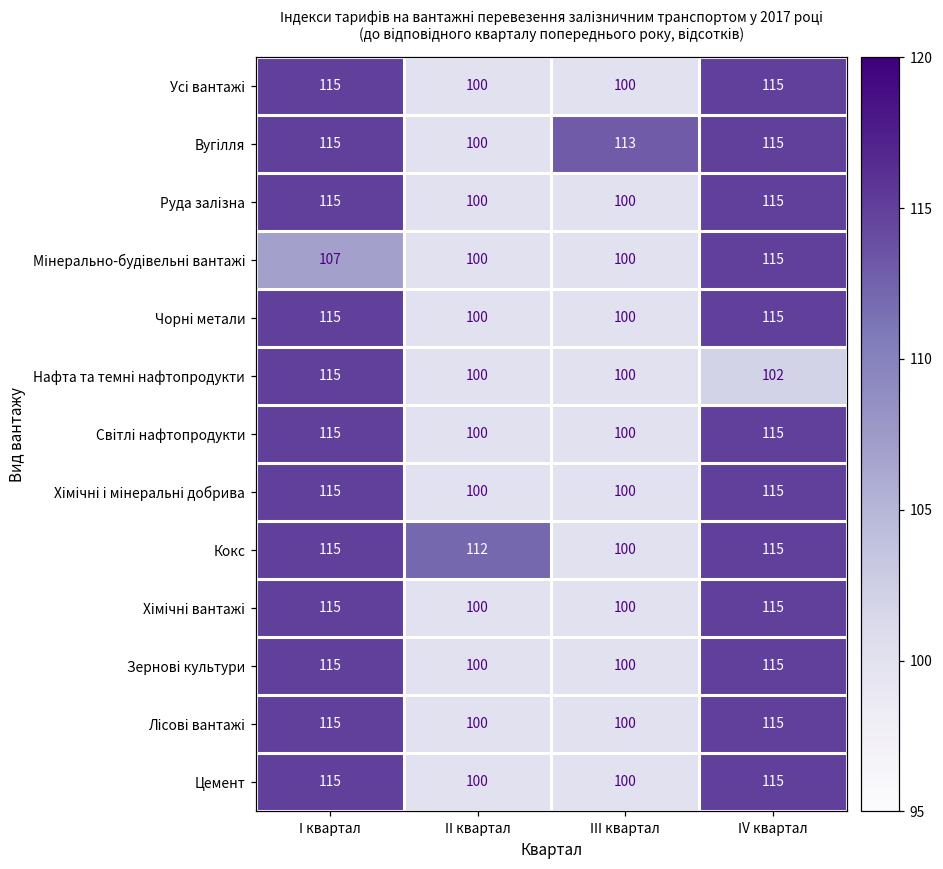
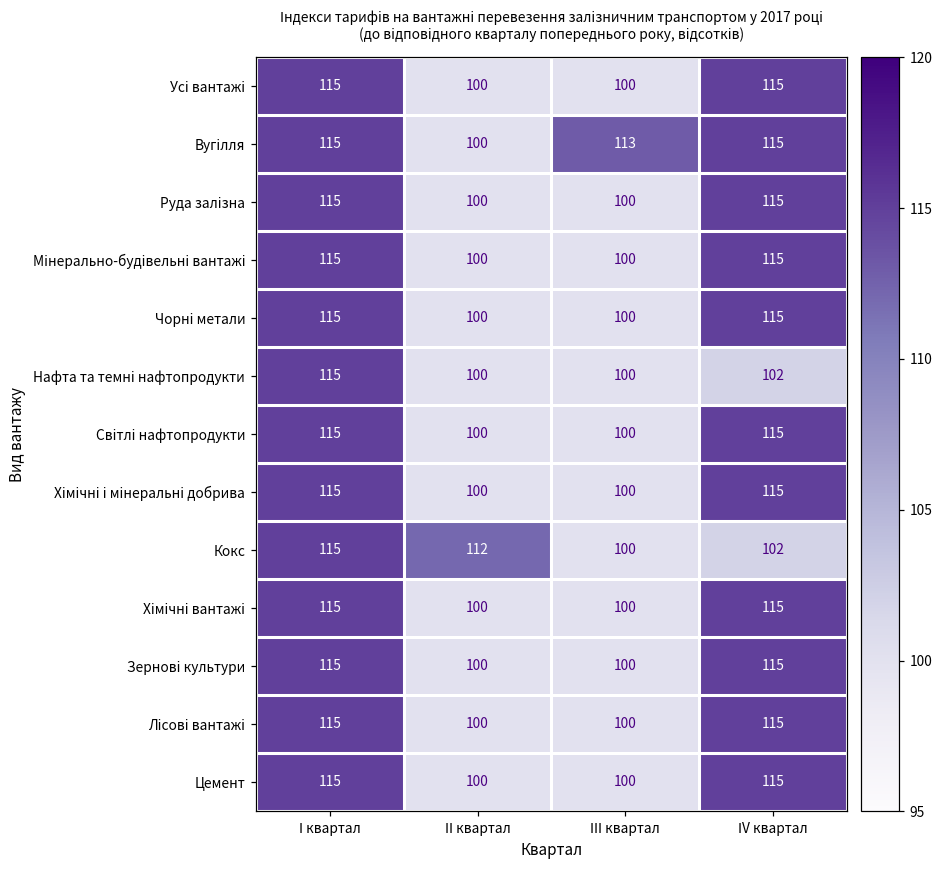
  {
    "Усі вантажі": {
      "І квартал": 115,
      "ІІ квартал": 100,
      "ІІІ квартал": 100,
      "ІV квартал": 115
    },
    "Вугілля": {
      "І квартал": 115,
      "ІІ квартал": 100,
      "ІІІ квартал": 113,
      "ІV квартал": 115
    },
    "Руда залізна": {
      "І квартал": 115,
      "ІІ квартал": 100,
      "ІІІ квартал": 100,
      "ІV квартал": 115
    },
    "Мінерально-будівельні вантажі": {
-     "І квартал": 107,
+     "І квартал": 115,
      "ІІ квартал": 100,
      "ІІІ квартал": 100,
      "ІV квартал": 115
    },
    "Чорні метали": {
      "І квартал": 115,
      "ІІ квартал": 100,
      "ІІІ квартал": 100,
      "ІV квартал": 115
    },
    "Нафта та темні нафтопродукти": {
      "І квартал": 115,
      "ІІ квартал": 100,
      "ІІІ квартал": 100,
      "ІV квартал": 102
    },
    "Світлі нафтопродукти": {
      "І квартал": 115,
      "ІІ квартал": 100,
      "ІІІ квартал": 100,
      "ІV квартал": 115
    },
    "Хімічні і мінеральні добрива": {
      "І квартал": 115,
      "ІІ квартал": 100,
      "ІІІ квартал": 100,
      "ІV квартал": 115
    },
    "Кокс": {
      "І квартал": 115,
      "ІІ квартал": 112,
      "ІІІ квартал": 100,
-     "ІV квартал": 115
+     "ІV квартал": 102
    },
    "Хімічні вантажі": {
      "І квартал": 115,
      "ІІ квартал": 100,
      "ІІІ квартал": 100,
      "ІV квартал": 115
    },
    "Зернові культури": {
      "І квартал": 115,
      "ІІ квартал": 100,
      "ІІІ квартал": 100,
      "ІV квартал": 115
    },
    "Лісові вантажі": {
      "І квартал": 115,
      "ІІ квартал": 100,
      "ІІІ квартал": 100,
      "ІV квартал": 115
    },
    "Цемент": {
      "І квартал": 115,
      "ІІ квартал": 100,
      "ІІІ квартал": 100,
      "ІV квартал": 115
    }
  }
